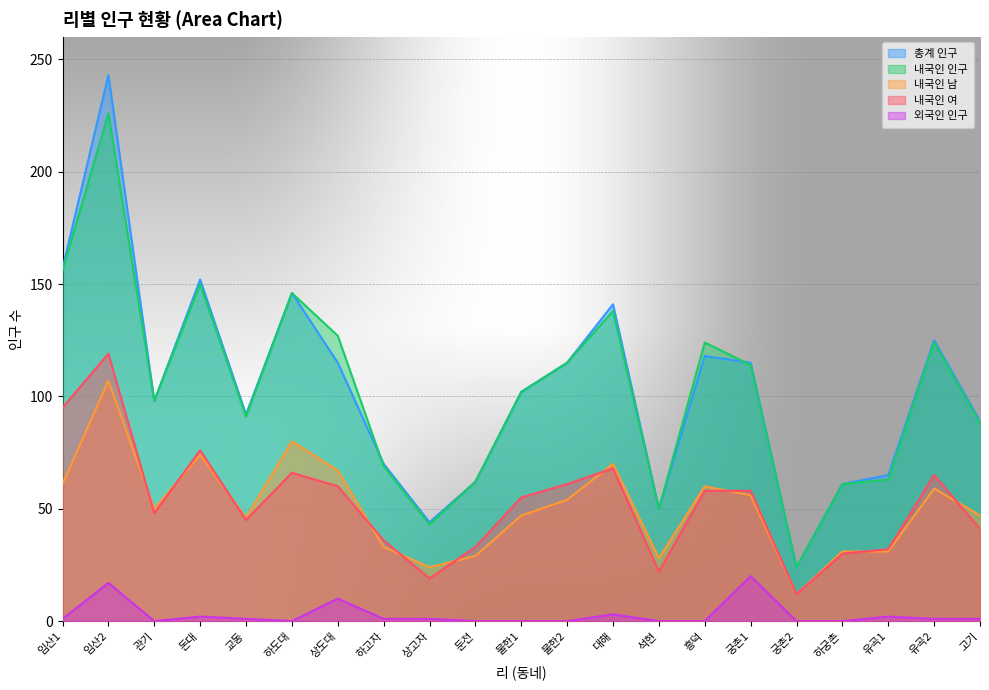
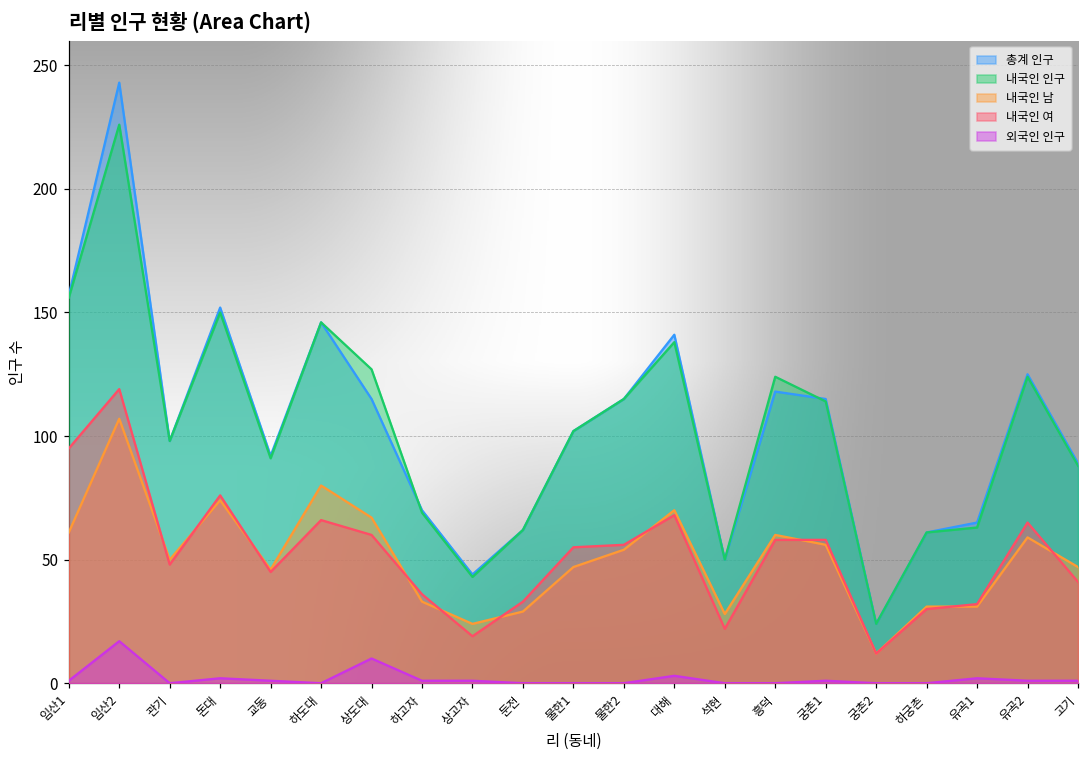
  {
    "총계 인구": {
      "임산2": 243,
      "돈대": 152,
      "상도대": 115,
      "대해": 141,
      "흥덕": 118,
      "유곡1": 65
    },
    "내국인 인구": {
      "임산2": 226,
      "돈대": 150,
      "상도대": 127,
      "대해": 138,
      "흥덕": 124,
      "유곡1": 63
    },
    "내국인 남": {
      "임산1": 61,
      "임산2": 107,
      "관기": 50,
      "돈대": 74,
      "하도대": 80,
      "상도대": 67,
      "하고자": 33,
      "상고자": 24,
      "둔전": 29,
      "물한1": 47,
      "물한2": 54,
      "대해": 70,
      "석현": 28,
      "흥덕": 60,
      "궁촌1": 56,
      "유곡2": 59,
      "고기": 47
    },
    "내국인 여": {
      "임산1": 95,
      "임산2": 119,
      "관기": 48,
      "돈대": 76,
      "하도대": 66,
      "상도대": 60,
      "하고자": 36,
      "상고자": 19,
      "둔전": 33,
      "물한1": 55,
-     "물한2": 61,
+     "물한2": 56,
      "대해": 68,
      "석현": 22,
      "흥덕": 58,
      "궁촌1": 58,
      "유곡2": 65,
      "고기": 41
    },
    "외국인 인구": {
      "임산1": 1,
      "임산2": 17,
      "관기": 0,
      "돈대": 2,
      "교동": 1,
      "하도대": 0,
      "상도대": 10,
      "하고자": 1,
      "상고자": 1,
      "둔전": 0,
      "물한1": 0,
      "물한2": 0,
      "대해": 3,
      "석현": 0,
      "흥덕": 0,
-     "궁촌1": 20,
+     "궁촌1": 1,
      "궁촌2": 0,
      "하궁촌": 0,
      "유곡1": 2,
      "유곡2": 1,
      "고기": 1
    }
  }
